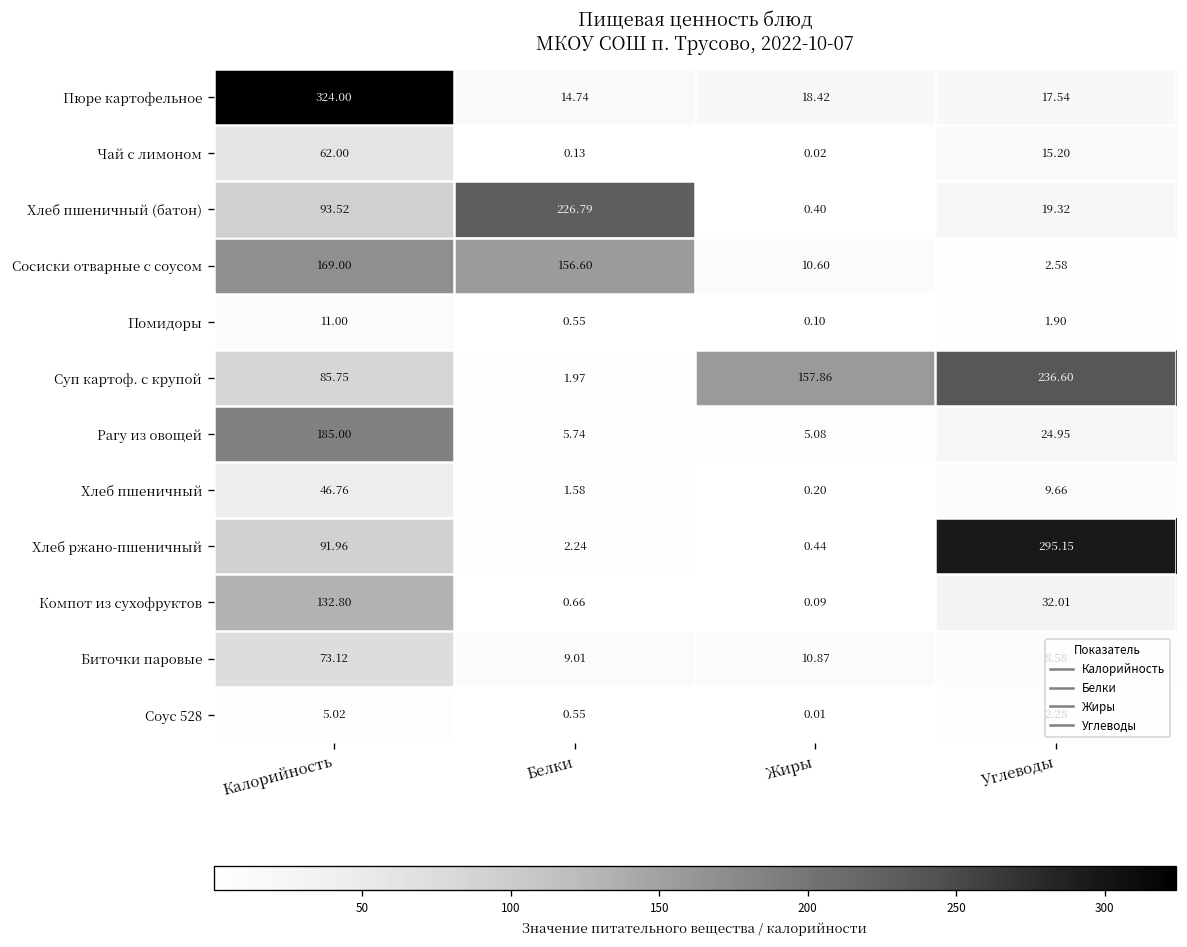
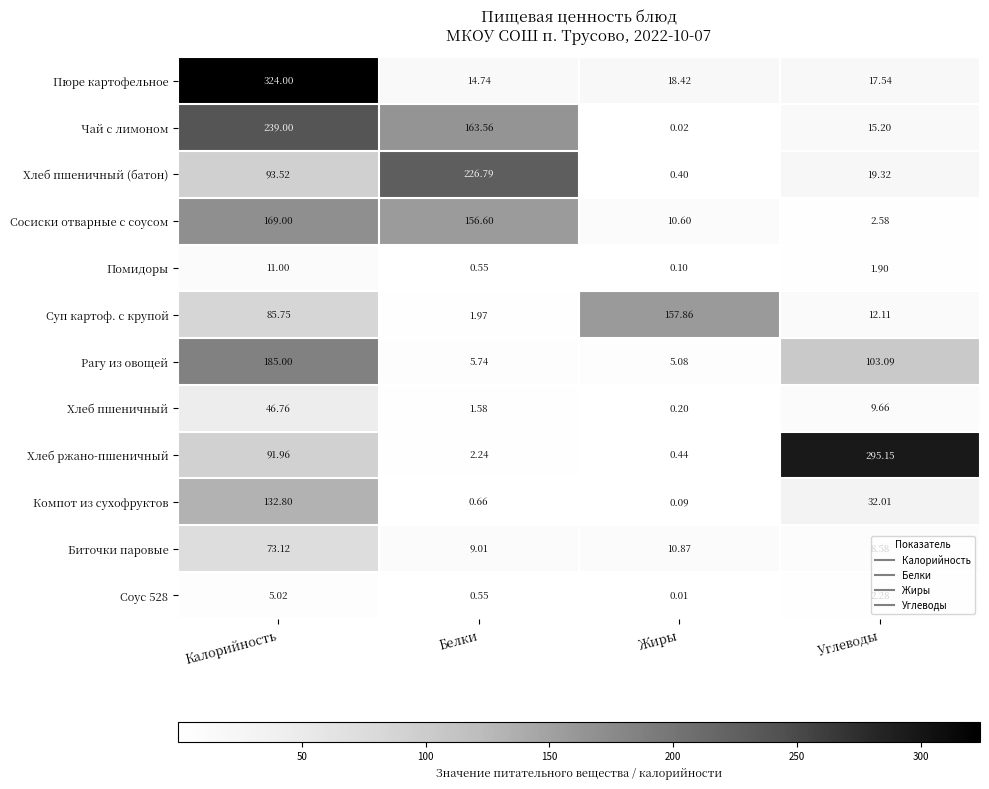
  {
    "Пюре картофельное": {
      "Калорийность": 324.00,
      "Белки": 14.74,
      "Жиры": 18.42,
      "Углеводы": 17.54
    },
    "Чай с лимоном": {
-     "Калорийность": 62.00,
-     "Белки": 0.13,
+     "Калорийность": 239.00,
+     "Белки": 163.56,
      "Жиры": 0.02,
      "Углеводы": 15.20
    },
    "Хлеб пшеничный (батон)": {
      "Калорийность": 93.52,
      "Белки": 226.79,
      "Жиры": 0.40,
      "Углеводы": 19.32
    },
    "Сосиски отварные с соусом": {
      "Калорийность": 169.00,
      "Белки": 156.60,
      "Жиры": 10.60,
      "Углеводы": 2.58
    },
    "Помидоры": {
      "Калорийность": 11.00,
      "Белки": 0.55,
      "Жиры": 0.10,
      "Углеводы": 1.90
    },
    "Суп картоф. с крупой": {
      "Калорийность": 85.75,
      "Белки": 1.97,
      "Жиры": 157.86,
-     "Углеводы": 236.60
+     "Углеводы": 12.11
    },
    "Рагу из овощей": {
      "Калорийность": 185.00,
      "Белки": 5.74,
      "Жиры": 5.08,
-     "Углеводы": 24.95
+     "Углеводы": 103.09
    },
    "Хлеб пшеничный": {
      "Калорийность": 46.76,
      "Белки": 1.58,
      "Жиры": 0.20,
      "Углеводы": 9.66
    },
    "Хлеб ржано-пшеничный": {
      "Калорийность": 91.96,
      "Белки": 2.24,
      "Жиры": 0.44,
      "Углеводы": 295.15
    },
    "Компот из сухофруктов": {
      "Калорийность": 132.80,
      "Белки": 0.66,
      "Жиры": 0.09,
      "Углеводы": 32.01
    },
    "Биточки паровые": {
      "Калорийность": 73.12,
      "Белки": 9.01,
      "Жиры": 10.87
    },
    "Соус 528": {
      "Калорийность": 5.02,
      "Белки": 0.55,
      "Жиры": 0.01
    }
  }
